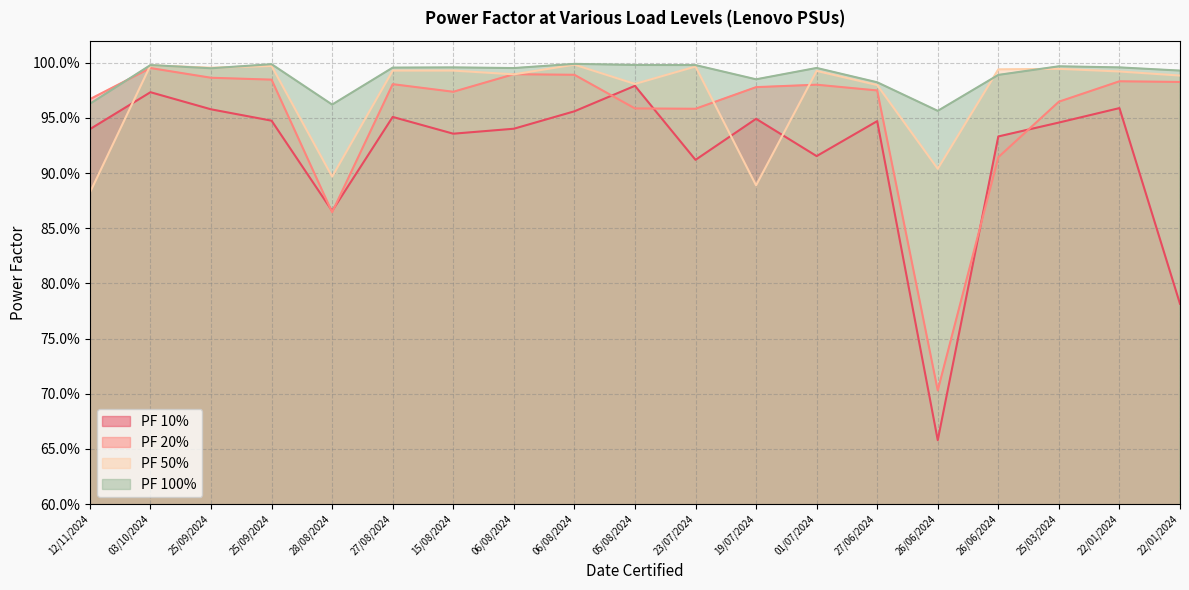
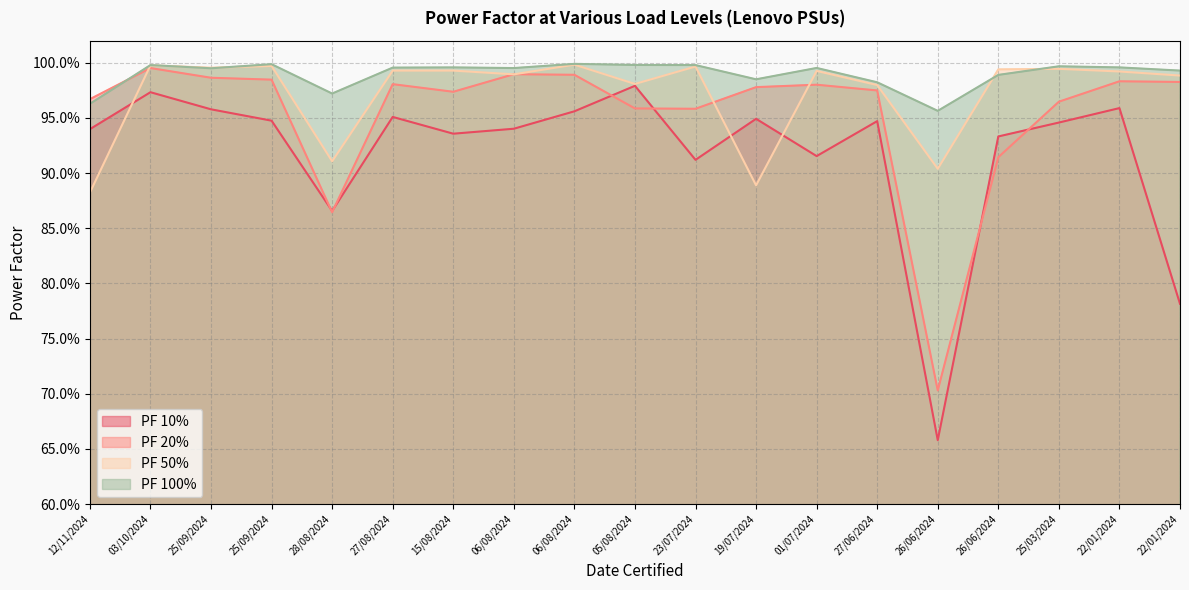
  {
    "PF 50%": {
      "12/11/2024": "88.2%",
-     "28/08/2024": "89.7%",
+     "28/08/2024": "91.1%",
      "27/08/2024": "99.3%",
      "15/08/2024": "99.3%",
      "19/07/2024": "88.9%",
      "01/07/2024": "99.3%",
      "27/06/2024": "98.0%"
    },
    "PF 100%": {
      "12/11/2024": "96.3%",
-     "28/08/2024": "96.2%",
+     "28/08/2024": "97.2%",
      "27/08/2024": "99.6%",
      "15/08/2024": "99.6%",
      "05/08/2024": "99.8%",
      "19/07/2024": "98.5%",
      "01/07/2024": "99.5%",
      "27/06/2024": "98.2%"
    }
  }
